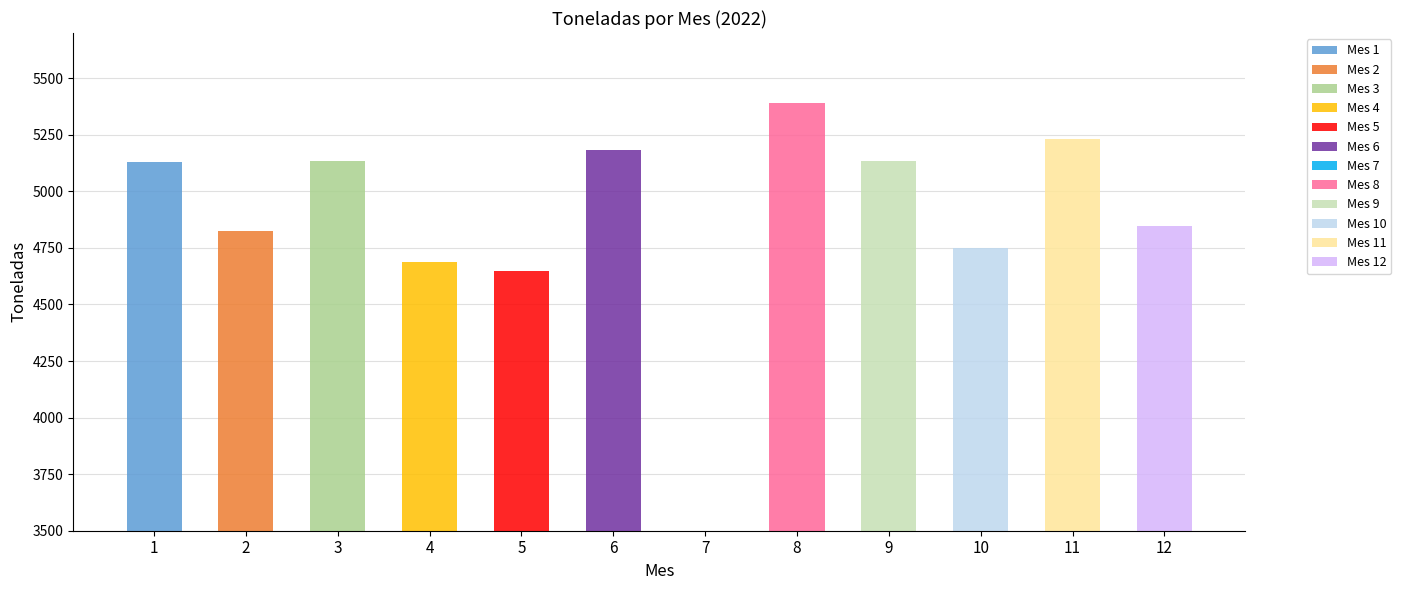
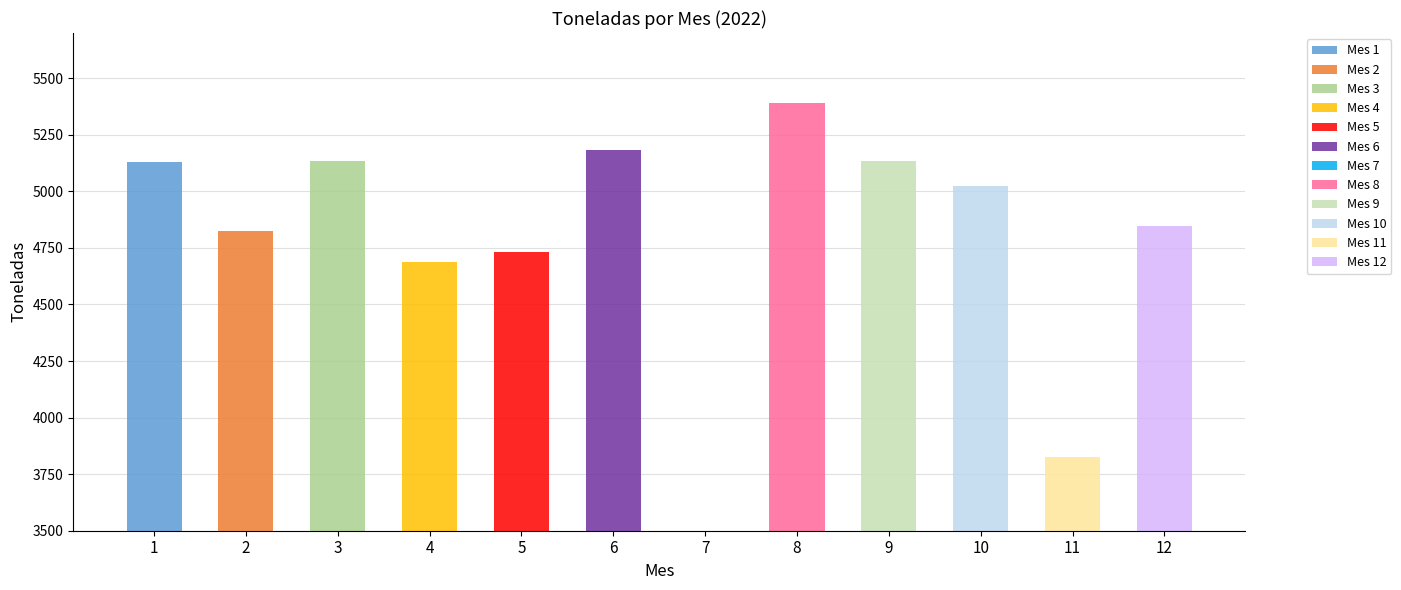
  {
    "1": 5130,
    "2": 4820,
    "3": 5140,
    "4": 4690,
-   "5": 4650,
+   "5": 4730,
    "6": 5180,
    "8": 5390,
    "9": 5130,
-   "10": 4750,
-   "11": 5230,
+   "10": 5020,
+   "11": 3830,
    "12": 4850
  }
